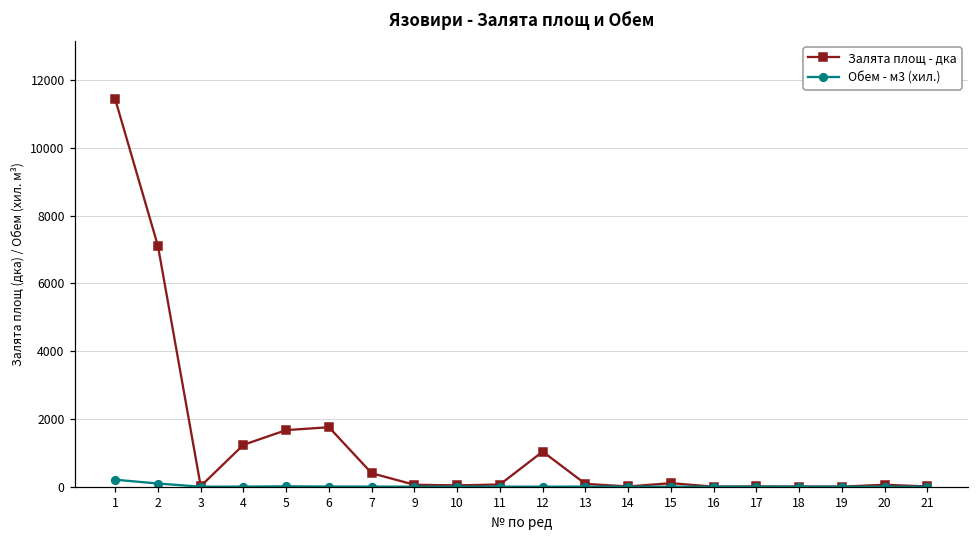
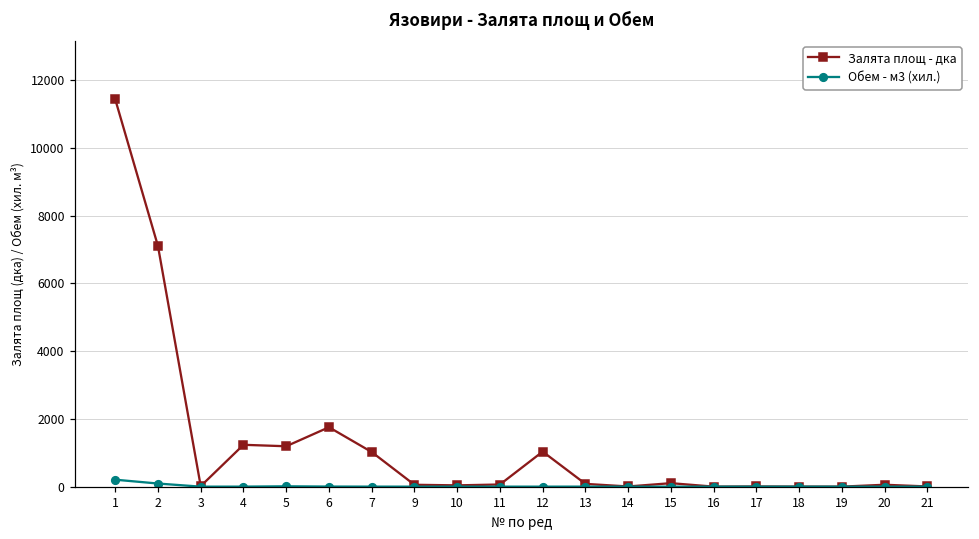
  {
    "Залята площ - дка": {
      "1": 11400,
      "2": 7100,
      "4": 1200,
-     "5": 1700,
+     "5": 1200,
      "6": 1800,
-     "7": 400,
+     "7": 1000,
      "12": 1000,
      "15": 100
    },
    "Обем - м3 (хил.)": {
      "1": 200,
      "2": 100,
      "4": 0,
      "5": 0,
      "6": 0,
      "7": 0,
      "12": 0,
      "15": 0
    }
  }
